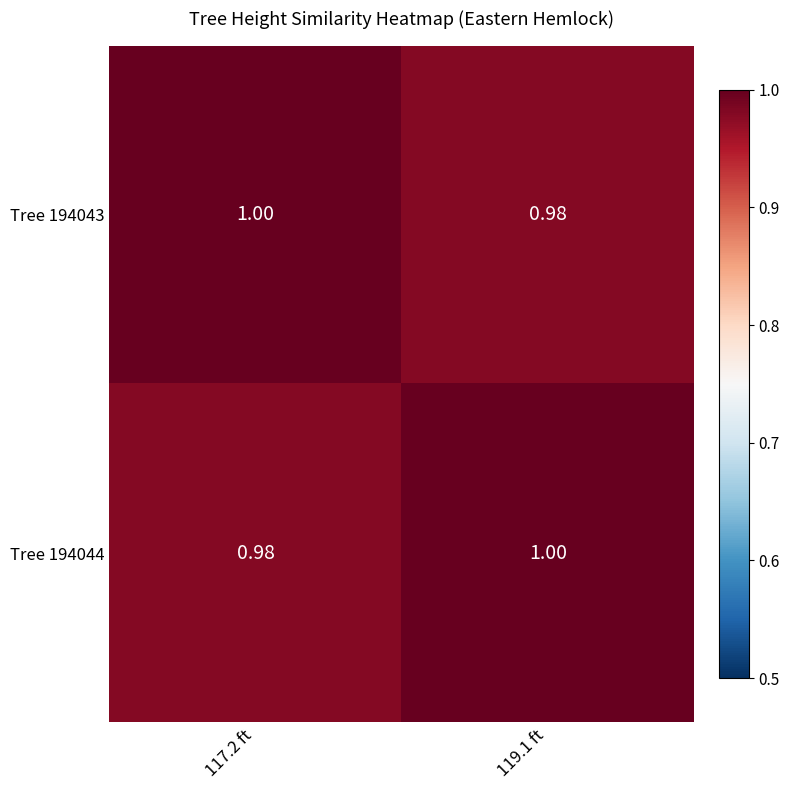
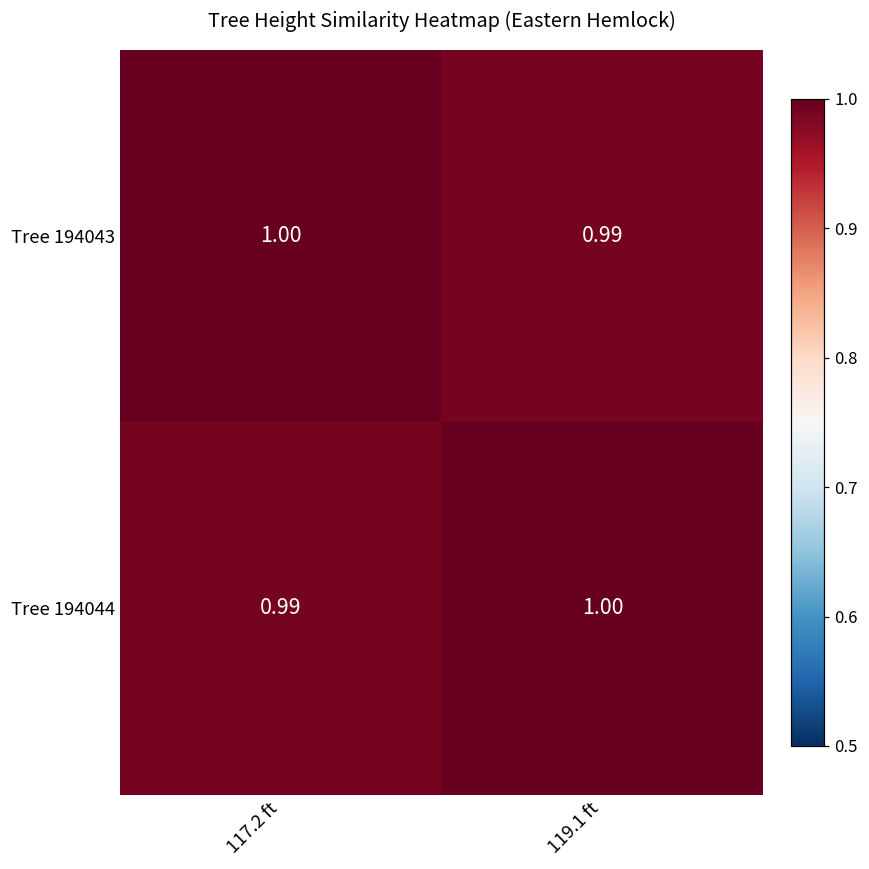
  {
    "Tree 194043": {
      "117.2 ft": 1.00,
-     "119.1 ft": 0.98
+     "119.1 ft": 0.99
    },
    "Tree 194044": {
-     "117.2 ft": 0.98,
+     "117.2 ft": 0.99,
      "119.1 ft": 1.00
    }
  }
